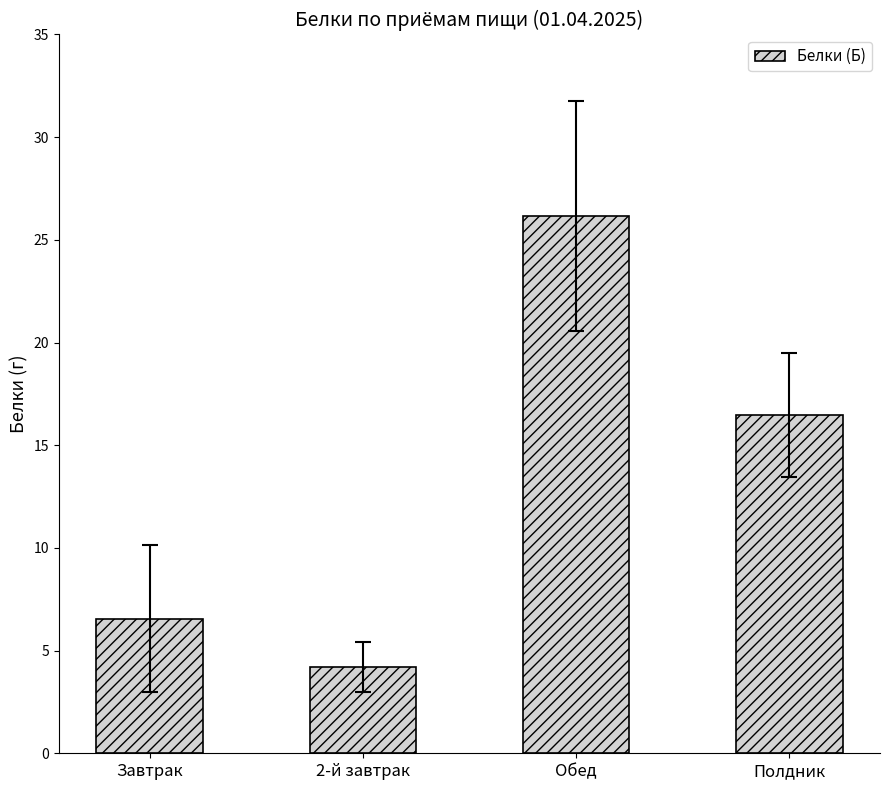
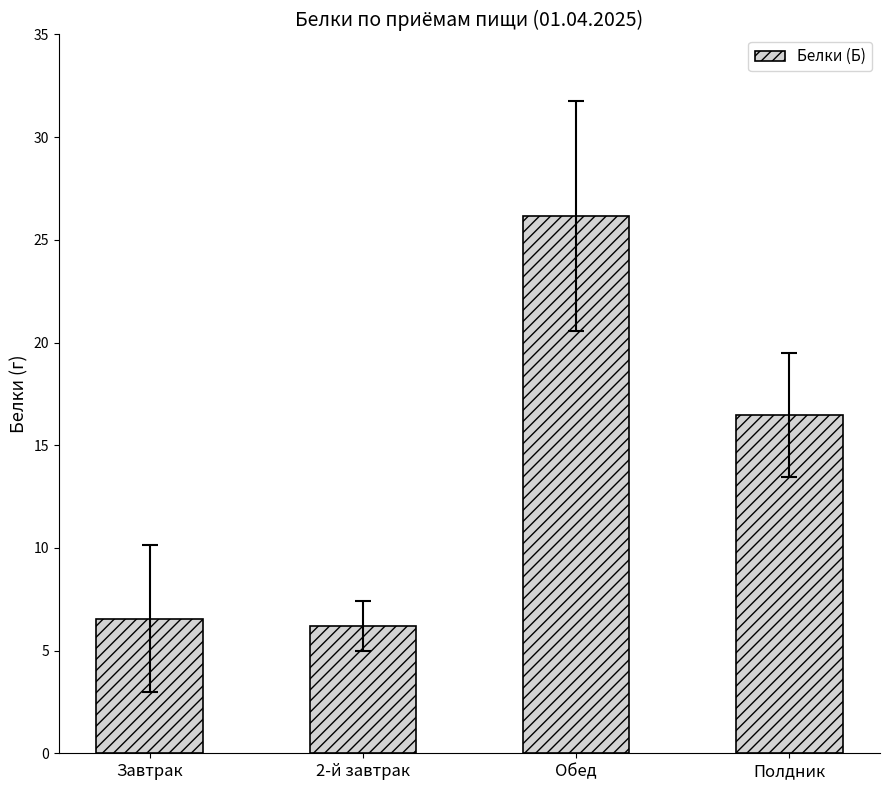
  {
    "Белки (Б)": {
      "Завтрак": 6.6,
-     "2-й завтрак": 4.2,
+     "2-й завтрак": 6.2,
      "Обед": 26.2,
      "Полдник": 16.5
    }
  }
